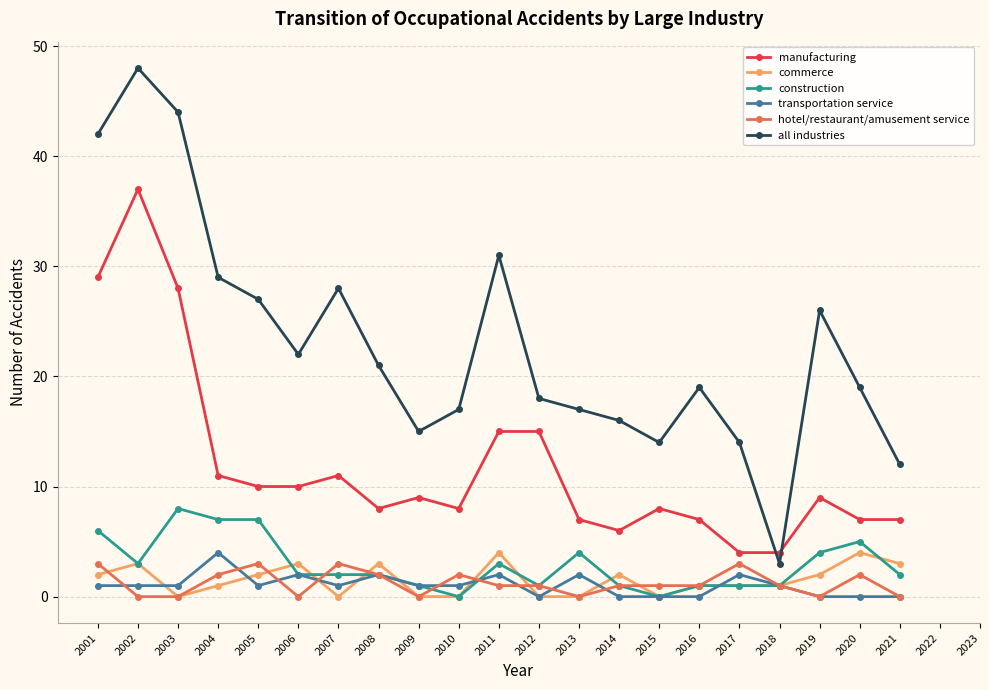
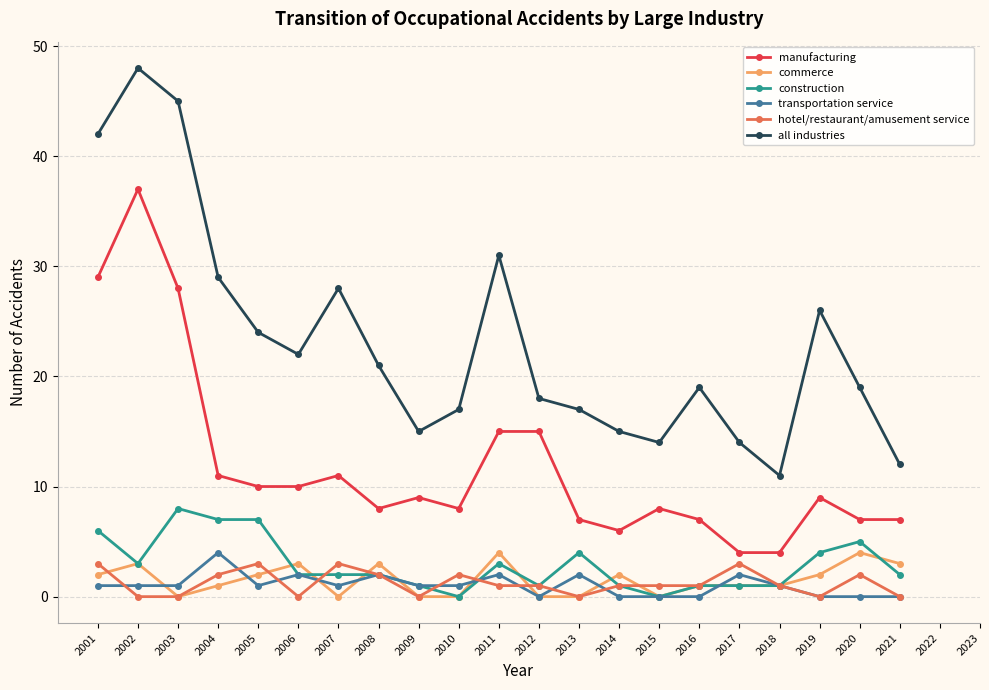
  {
    "all industries": {
      "2001": 42,
      "2002": 48,
-     "2003": 44,
+     "2003": 45,
      "2004": 29,
-     "2005": 27,
+     "2005": 24,
      "2006": 22,
      "2007": 28,
      "2008": 21,
      "2009": 15,
      "2010": 17,
      "2011": 31,
      "2012": 18,
      "2013": 17,
-     "2014": 16,
+     "2014": 15,
      "2015": 14,
      "2016": 19,
      "2017": 14,
-     "2018": 3,
+     "2018": 11,
      "2019": 26,
      "2020": 19,
      "2021": 12
    }
  }
